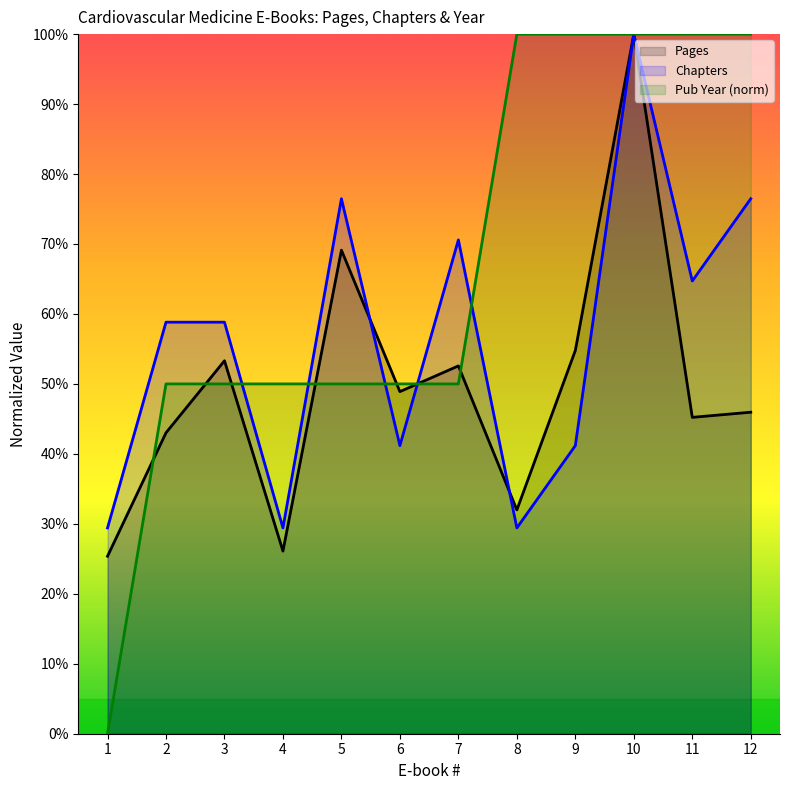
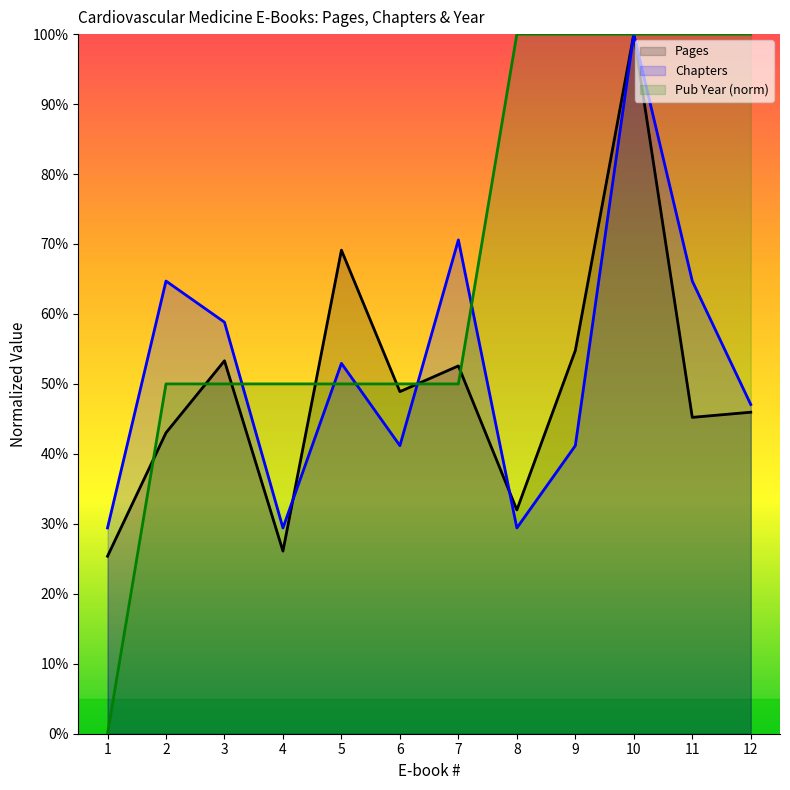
  {
    "Chapters": {
      "1": "29%",
-     "2": "59%",
+     "2": "65%",
      "3": "59%",
      "4": "29%",
-     "5": "76%",
+     "5": "53%",
      "6": "41%",
      "7": "71%",
      "8": "29%",
      "9": "41%",
      "11": "65%",
-     "12": "76%"
+     "12": "47%"
    }
  }
